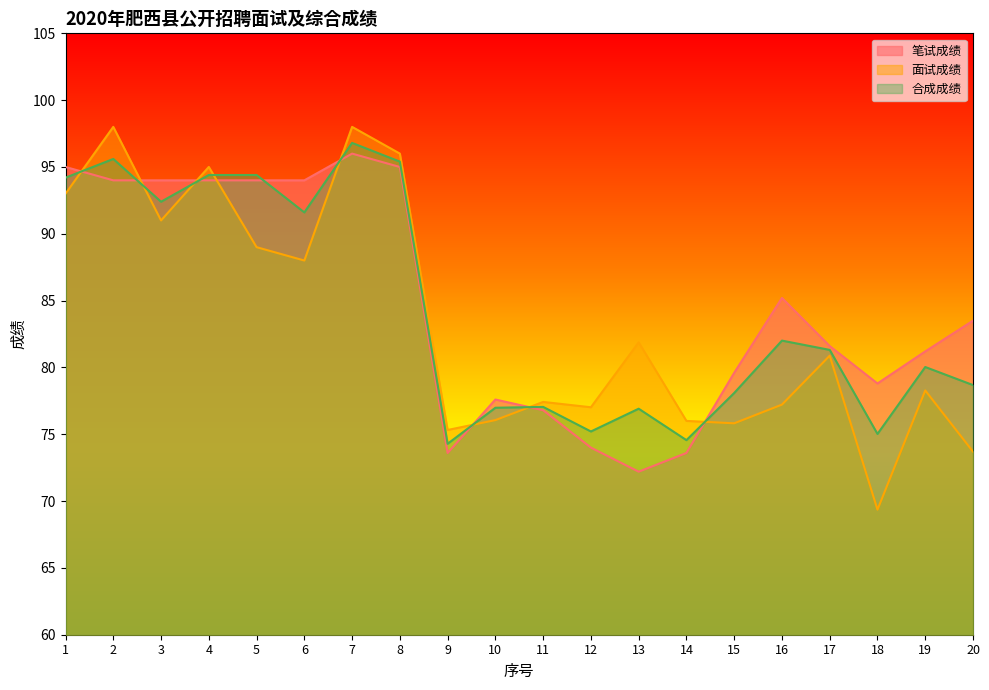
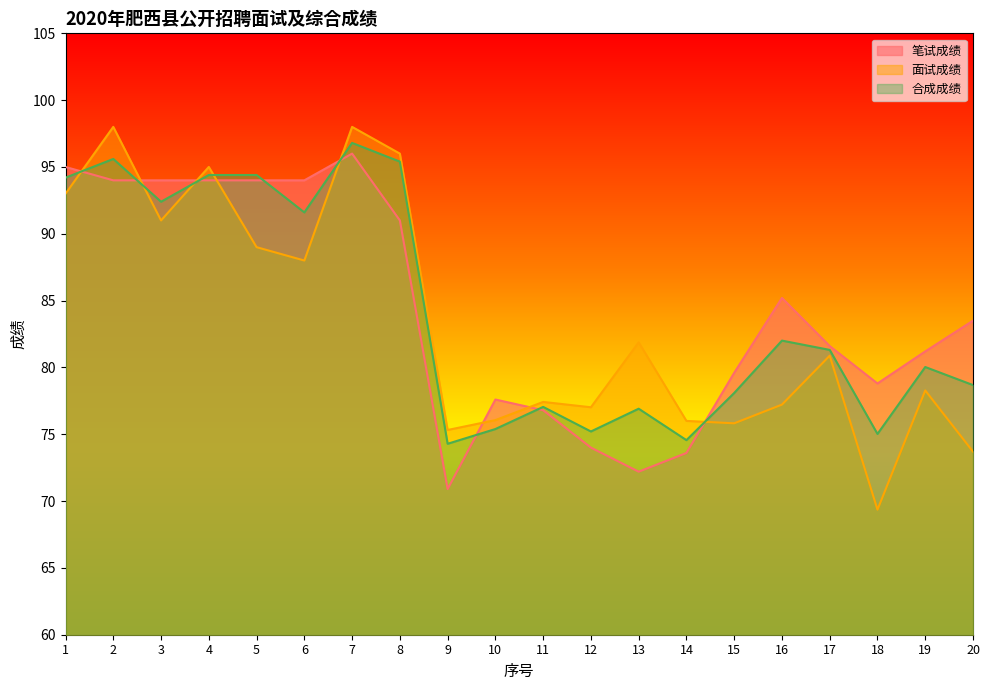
  {
    "笔试成绩": {
      "1": 95.0,
      "2": 94.0,
      "3": 94.0,
      "4": 94.0,
      "5": 94.0,
      "6": 94.0,
      "7": 96.0,
-     "8": 95,
-     "9": 73.6,
+     "8": 91,
+     "9": 70.9,
      "10": 77.6,
      "11": 76.8,
      "12": 74.0,
      "13": 72.2,
      "14": 73.6,
      "15": 79.6,
      "16": 85.2,
      "17": 81.6,
      "18": 78.8,
      "19": 81.2,
      "20": 83.5
    },
    "面试成绩": {
      "1": 93.0,
      "2": 98.0,
      "3": 91.0,
      "4": 95.0,
      "5": 89.0,
      "6": 88.0,
      "7": 98.0,
      "8": 96.0,
      "9": 75.3,
      "10": 76.1,
      "11": 77.4,
      "12": 77.0,
      "13": 81.9,
      "14": 76.0,
      "15": 75.8,
      "16": 77.2,
      "17": 80.9,
      "18": 69.4,
      "19": 78.3,
      "20": 73.7
    },
    "合成成绩": {
      "1": 94.2,
      "2": 95.6,
      "3": 92.4,
      "4": 94.4,
      "5": 94.4,
      "6": 91.6,
      "7": 96.8,
      "8": 95.4,
      "9": 74.3,
-     "10": 77.0,
+     "10": 75.4,
      "11": 77.0,
      "12": 75.2,
      "13": 76.9,
      "14": 74.6,
      "15": 78.1,
      "16": 82.0,
      "17": 81.3,
      "18": 75.0,
      "19": 80.0,
      "20": 78.7
    }
  }
